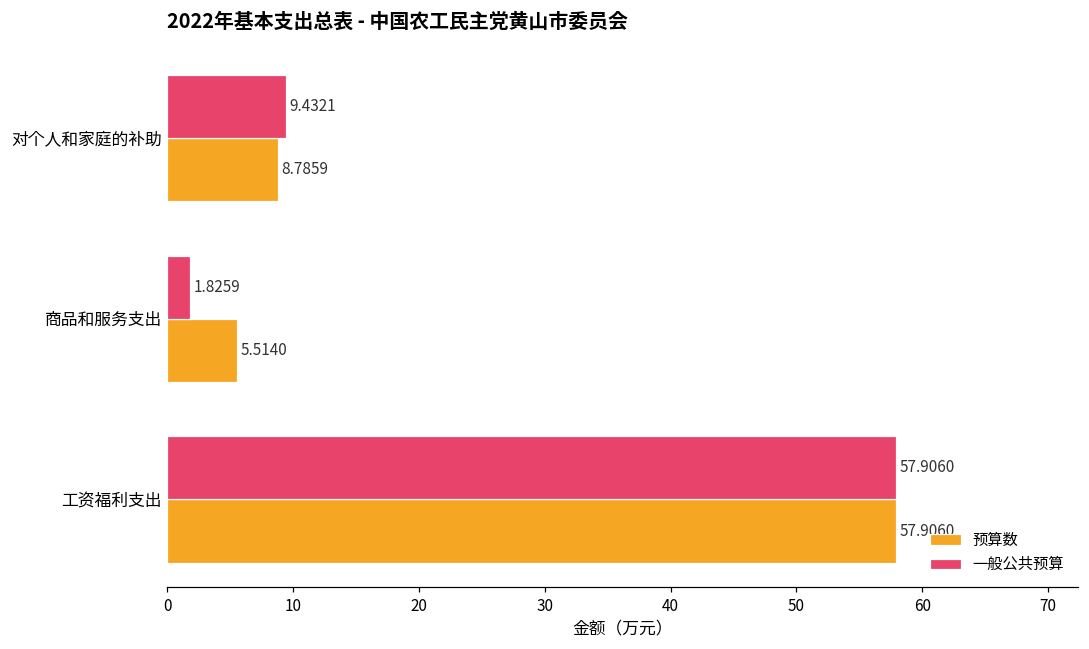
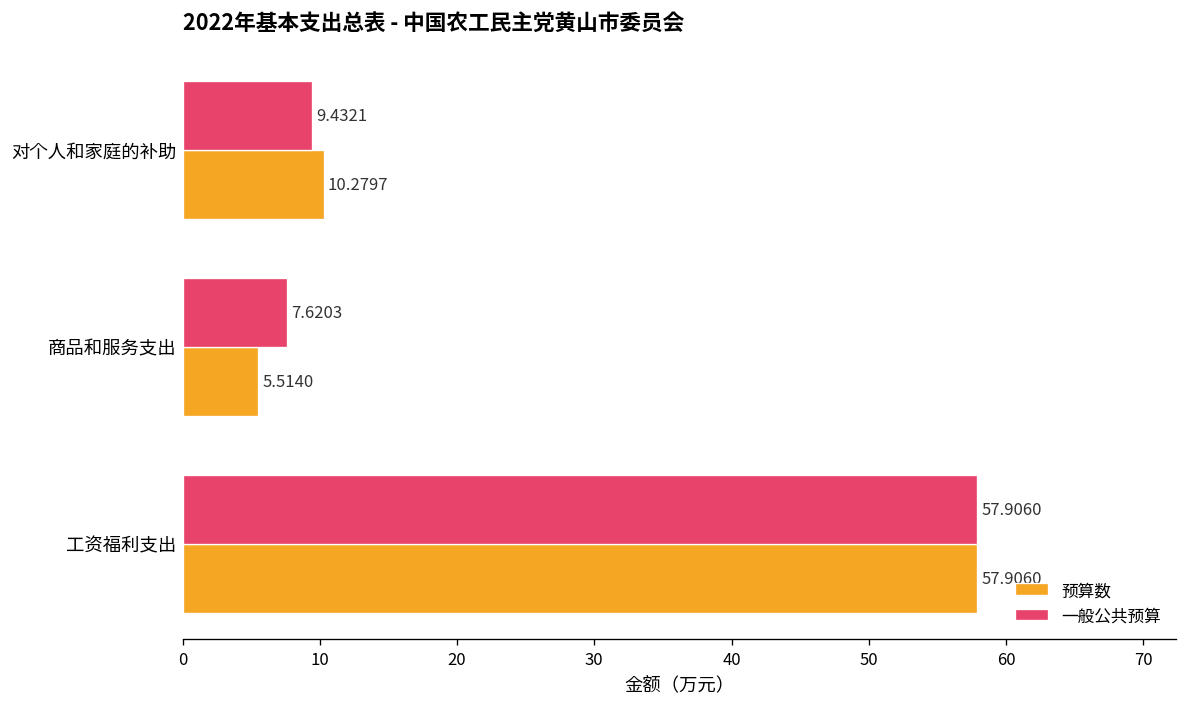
  {
    "预算数": {
-     "对个人和家庭的补助": 8.7859,
+     "对个人和家庭的补助": 10.2797,
      "商品和服务支出": 5.5140,
      "工资福利支出": 57.9060
    },
    "一般公共预算": {
      "对个人和家庭的补助": 9.4321,
-     "商品和服务支出": 1.8259,
+     "商品和服务支出": 7.6203,
      "工资福利支出": 57.9060
    }
  }
